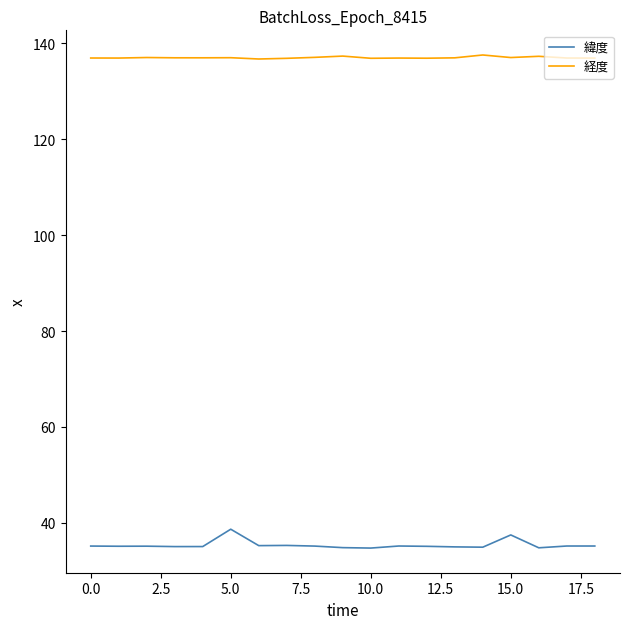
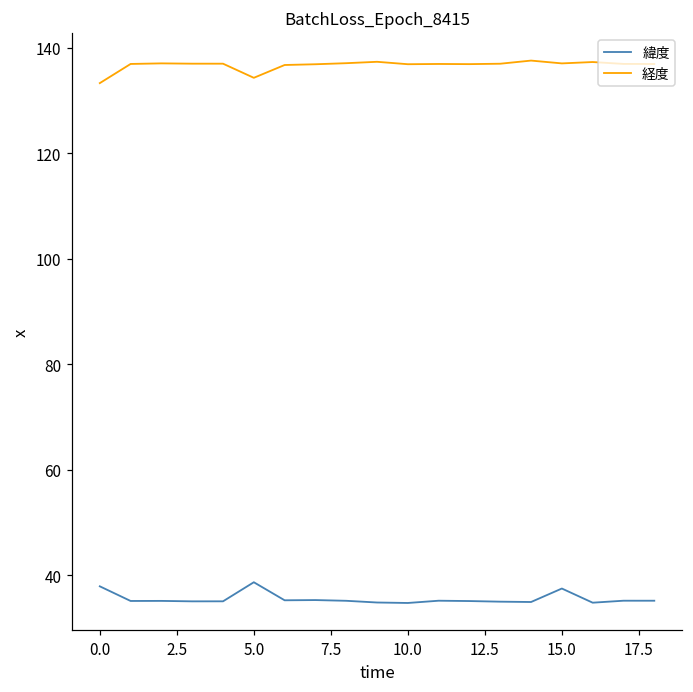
  {
    "緯度": {
-     "0.0": 35,
+     "0.0": 38,
      "5.0": 39,
      "10.0": 35,
      "15.0": 37
    },
    "経度": {
-     "0.0": 137,
-     "5.0": 137,
+     "0.0": 133,
+     "5.0": 134,
      "10.0": 137,
      "15.0": 137
    }
  }
